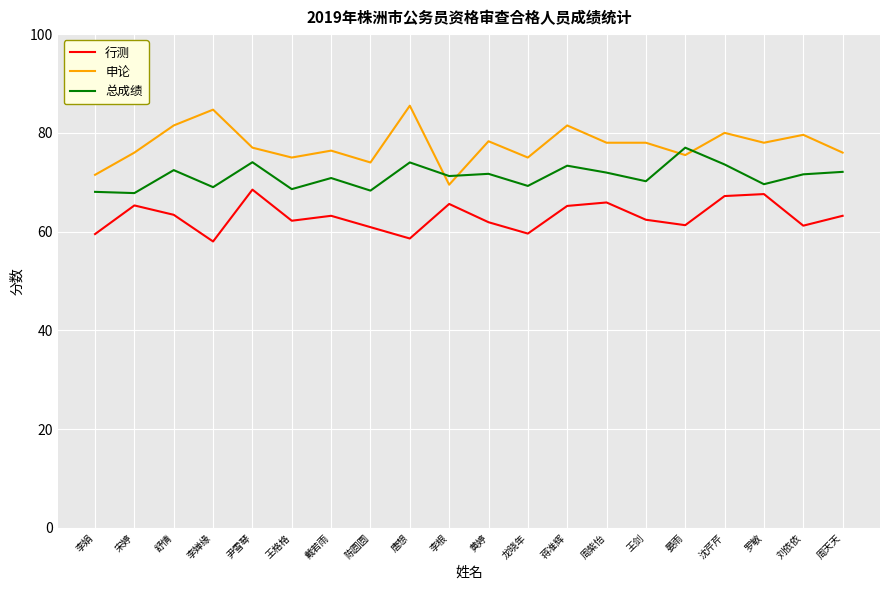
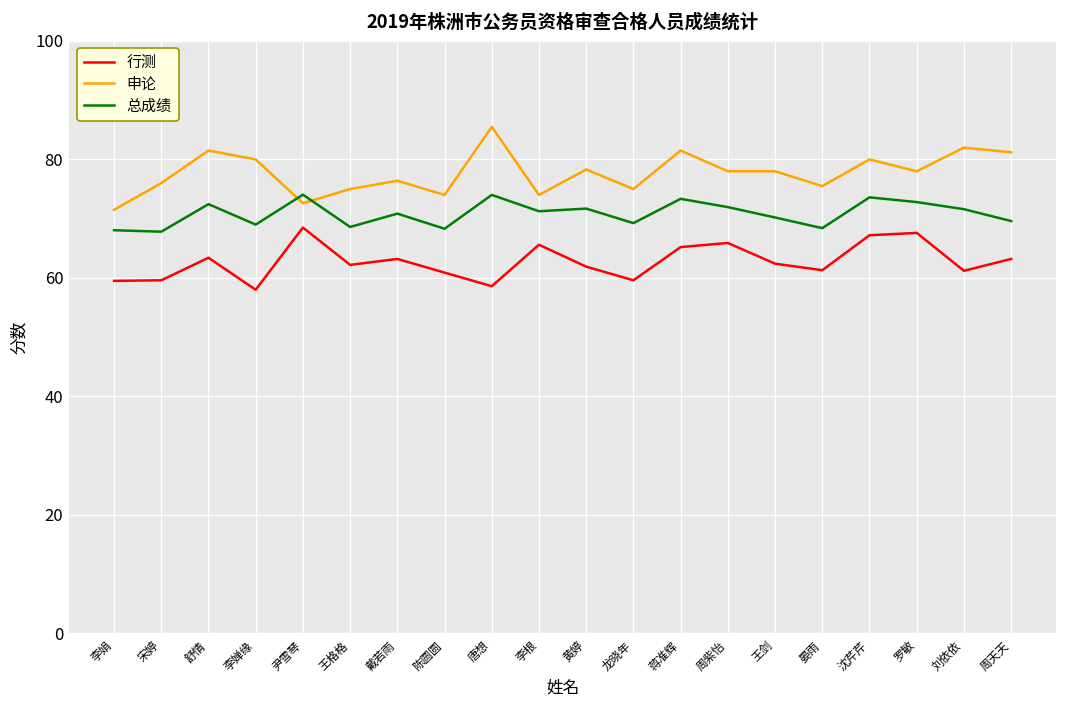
  {
    "行测": {
      "李娟": 60,
-     "宋婷": 65,
+     "宋婷": 60,
      "舒情": 63,
      "李婵缘": 58,
      "尹雪琴": 69,
      "王格格": 62,
      "戴若雨": 63,
      "陈圆圆": 61,
      "唐想": 59,
      "李根": 66,
      "黄婷": 62,
      "龙晓年": 60,
      "蒋准辉": 65,
      "周紫怡": 66,
      "王剑": 62,
      "晏雨": 61,
      "沈芹芹": 67,
      "罗敏": 68,
      "刘依依": 61,
      "周天天": 63
    },
    "申论": {
      "李娟": 72,
      "宋婷": 76,
      "舒情": 82,
-     "李婵缘": 85,
-     "尹雪琴": 77,
+     "李婵缘": 80,
+     "尹雪琴": 73,
      "王格格": 75,
      "戴若雨": 76,
      "陈圆圆": 74,
      "唐想": 86,
-     "李根": 70,
+     "李根": 74,
      "黄婷": 78,
      "龙晓年": 75,
      "蒋准辉": 82,
      "周紫怡": 78,
      "王剑": 78,
      "晏雨": 76,
      "沈芹芹": 80,
      "罗敏": 78,
-     "刘依依": 80,
-     "周天天": 76
+     "刘依依": 82,
+     "周天天": 81
    },
    "总成绩": {
      "李娟": 68,
      "宋婷": 68,
      "舒情": 72,
      "李婵缘": 69,
      "尹雪琴": 74,
      "王格格": 69,
      "戴若雨": 71,
      "陈圆圆": 68,
      "唐想": 74,
      "李根": 71,
      "黄婷": 72,
      "龙晓年": 69,
      "蒋准辉": 73,
      "周紫怡": 72,
      "王剑": 70,
-     "晏雨": 77,
+     "晏雨": 68,
      "沈芹芹": 74,
-     "罗敏": 70,
+     "罗敏": 73,
      "刘依依": 72,
-     "周天天": 72
+     "周天天": 70
    }
  }
